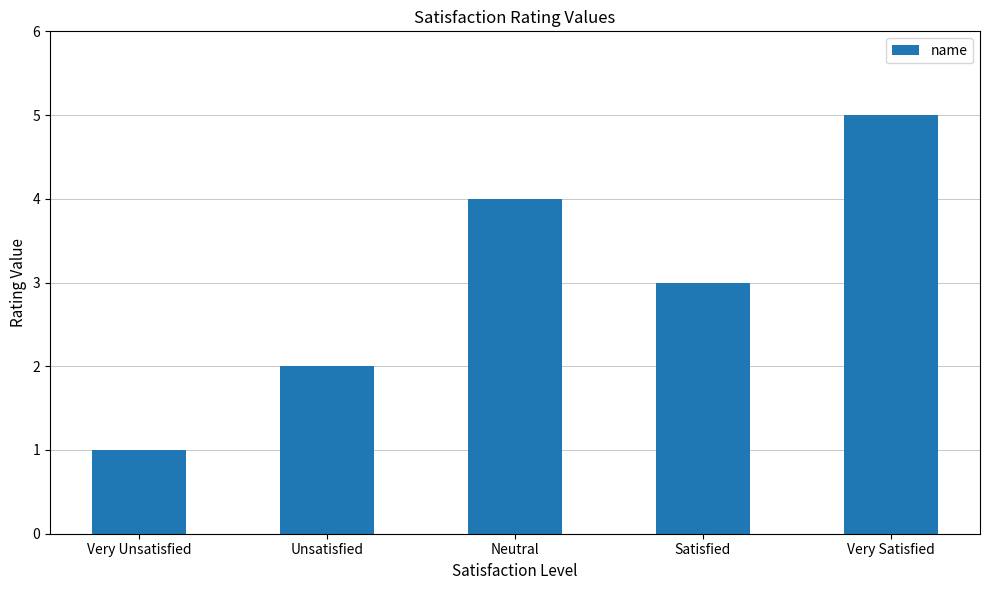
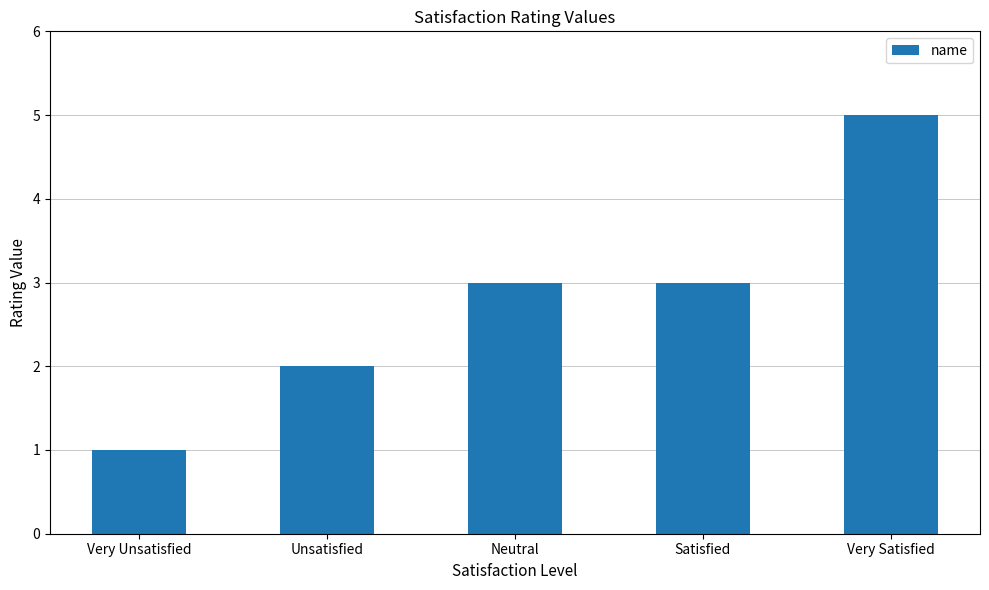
  {
    "Very Unsatisfied": 1,
    "Unsatisfied": 2,
-   "Neutral": 4,
+   "Neutral": 3,
    "Satisfied": 3,
    "Very Satisfied": 5
  }
